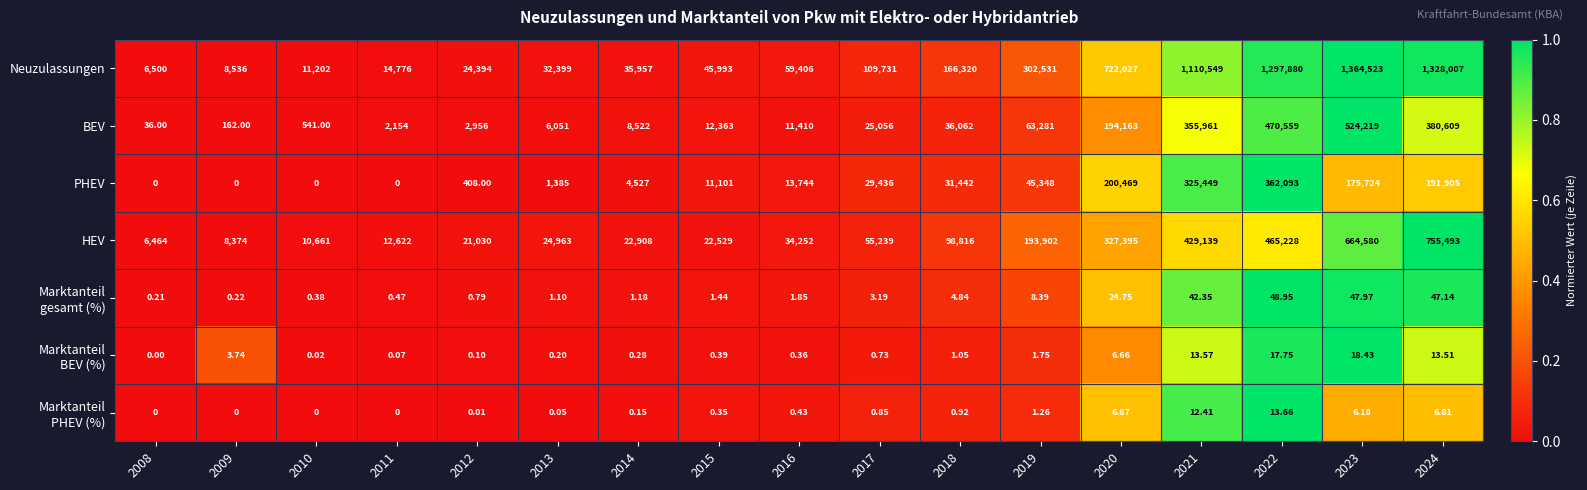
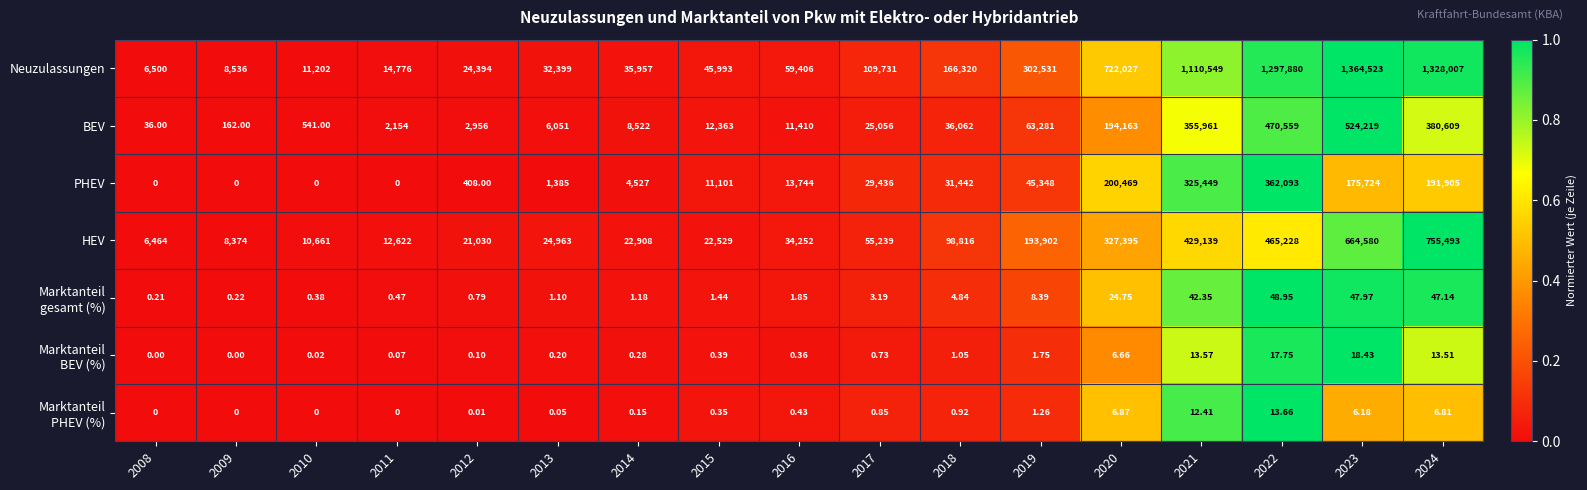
  {
    "Neuzulassungen": {
      "2008": "6,500",
      "2009": "8,536",
      "2010": "11,202",
      "2011": "14,776",
      "2012": "24,394",
      "2013": "32,399",
      "2014": "35,957",
      "2015": "45,993",
      "2016": "59,406",
      "2017": "109,731",
      "2018": "166,320",
      "2019": "302,531",
      "2020": "722,027",
      "2021": "1,110,549",
      "2022": "1,297,880",
      "2023": "1,364,523",
      "2024": "1,328,007"
    },
    "BEV": {
      "2008": "36.00",
      "2009": "162.00",
      "2010": "541.00",
      "2011": "2,154",
      "2012": "2,956",
      "2013": "6,051",
      "2014": "8,522",
      "2015": "12,363",
      "2016": "11,410",
      "2017": "25,056",
      "2018": "36,062",
      "2019": "63,281",
      "2020": "194,163",
      "2021": "355,961",
      "2022": "470,559",
      "2023": "524,219",
      "2024": "380,609"
    },
    "PHEV": {
      "2008": "0",
      "2009": "0",
      "2010": "0",
      "2011": "0",
      "2012": "408.00",
      "2013": "1,385",
      "2014": "4,527",
      "2015": "11,101",
      "2016": "13,744",
      "2017": "29,436",
      "2018": "31,442",
      "2019": "45,348",
      "2020": "200,469",
      "2021": "325,449",
      "2022": "362,093",
      "2023": "175,724",
      "2024": "191,905"
    },
    "HEV": {
      "2008": "6,464",
      "2009": "8,374",
      "2010": "10,661",
      "2011": "12,622",
      "2012": "21,030",
      "2013": "24,963",
      "2014": "22,908",
      "2015": "22,529",
      "2016": "34,252",
      "2017": "55,239",
      "2018": "98,816",
      "2019": "193,902",
      "2020": "327,395",
      "2021": "429,139",
      "2022": "465,228",
      "2023": "664,580",
      "2024": "755,493"
    },
    "Marktanteil gesamt (%)": {
      "2008": "0.21",
      "2009": "0.22",
      "2010": "0.38",
      "2011": "0.47",
      "2012": "0.79",
      "2013": "1.10",
      "2014": "1.18",
      "2015": "1.44",
      "2016": "1.85",
      "2017": "3.19",
      "2018": "4.84",
      "2019": "8.39",
      "2020": "24.75",
      "2021": "42.35",
      "2022": "48.95",
      "2023": "47.97",
      "2024": "47.14"
    },
    "Marktanteil BEV (%)": {
      "2008": "0.00",
-     "2009": "3.74",
+     "2009": "0.00",
      "2010": "0.02",
      "2011": "0.07",
      "2012": "0.10",
      "2013": "0.20",
      "2014": "0.28",
      "2015": "0.39",
      "2016": "0.36",
      "2017": "0.73",
      "2018": "1.05",
      "2019": "1.75",
      "2020": "6.66",
      "2021": "13.57",
      "2022": "17.75",
      "2023": "18.43",
      "2024": "13.51"
    },
    "Marktanteil PHEV (%)": {
      "2008": "0",
      "2009": "0",
      "2010": "0",
      "2011": "0",
      "2012": "0.01",
      "2013": "0.05",
      "2014": "0.15",
      "2015": "0.35",
      "2016": "0.43",
      "2017": "0.85",
      "2018": "0.92",
      "2019": "1.26",
      "2020": "6.87",
      "2021": "12.41",
      "2022": "13.66",
      "2023": "6.18",
      "2024": "6.81"
    }
  }
